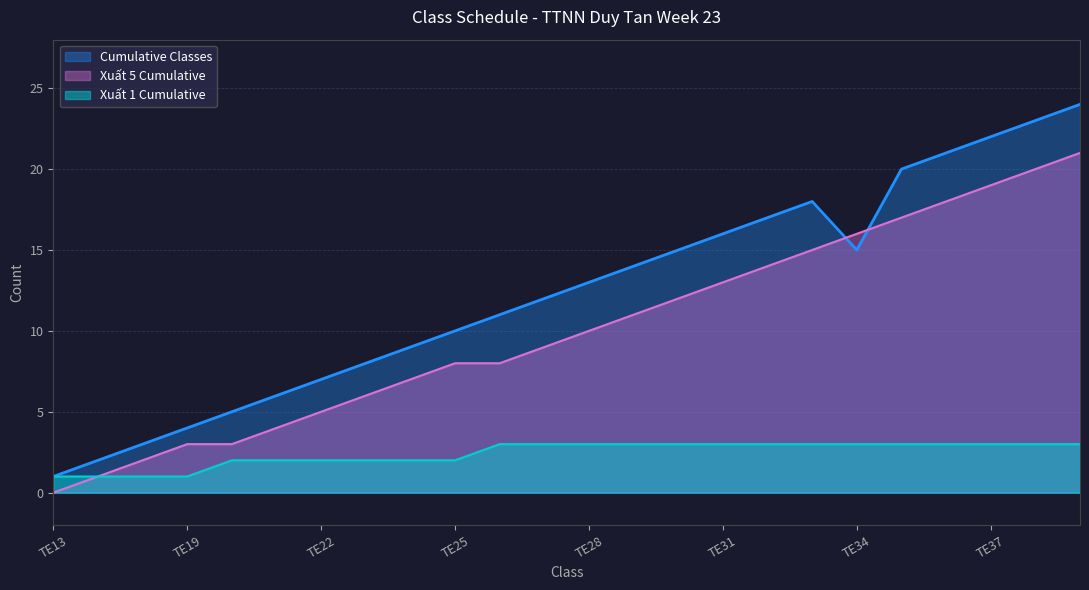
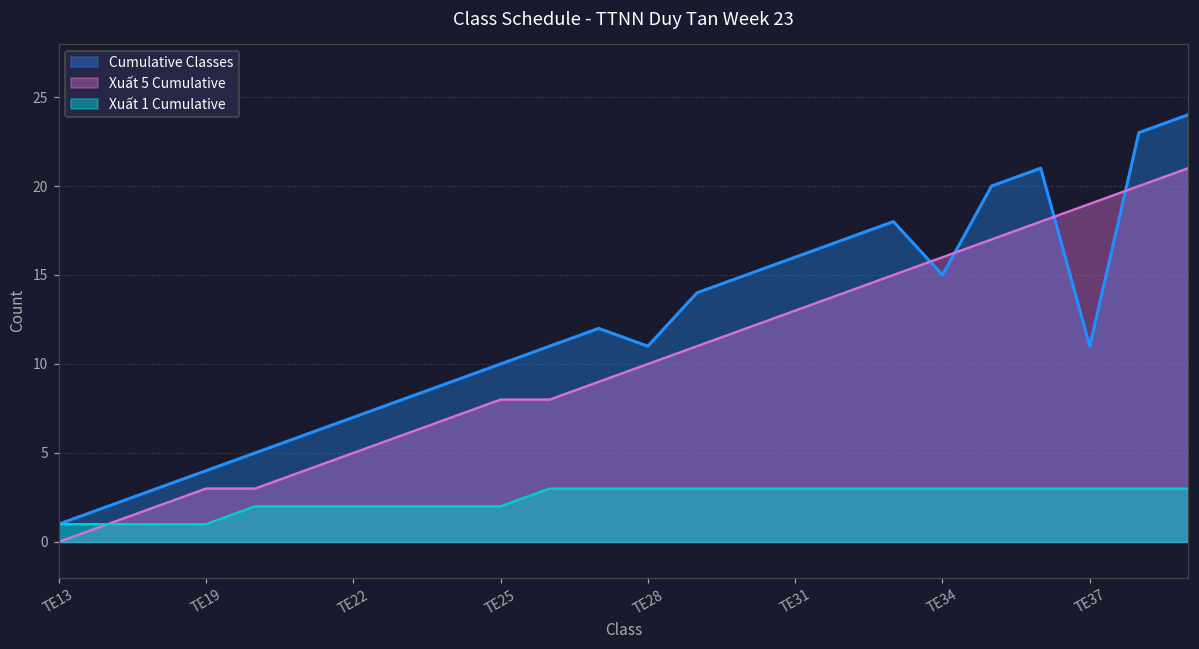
  {
    "Cumulative Classes": {
      "TE19": 4,
      "TE22": 7,
      "TE25": 10,
-     "TE28": 13,
+     "TE28": 11,
      "TE31": 16,
      "TE34": 15,
-     "TE37": 22
+     "TE37": 11
    },
    "Xuất 5 Cumulative": {
      "TE13": 0,
      "TE19": 3,
      "TE22": 5,
      "TE25": 8,
      "TE28": 10,
      "TE31": 13,
      "TE34": 16,
      "TE37": 19
    },
    "Xuất 1 Cumulative": {
      "TE19": 1,
      "TE22": 2,
      "TE25": 2,
      "TE28": 3,
      "TE31": 3,
      "TE34": 3,
      "TE37": 3
    }
  }
